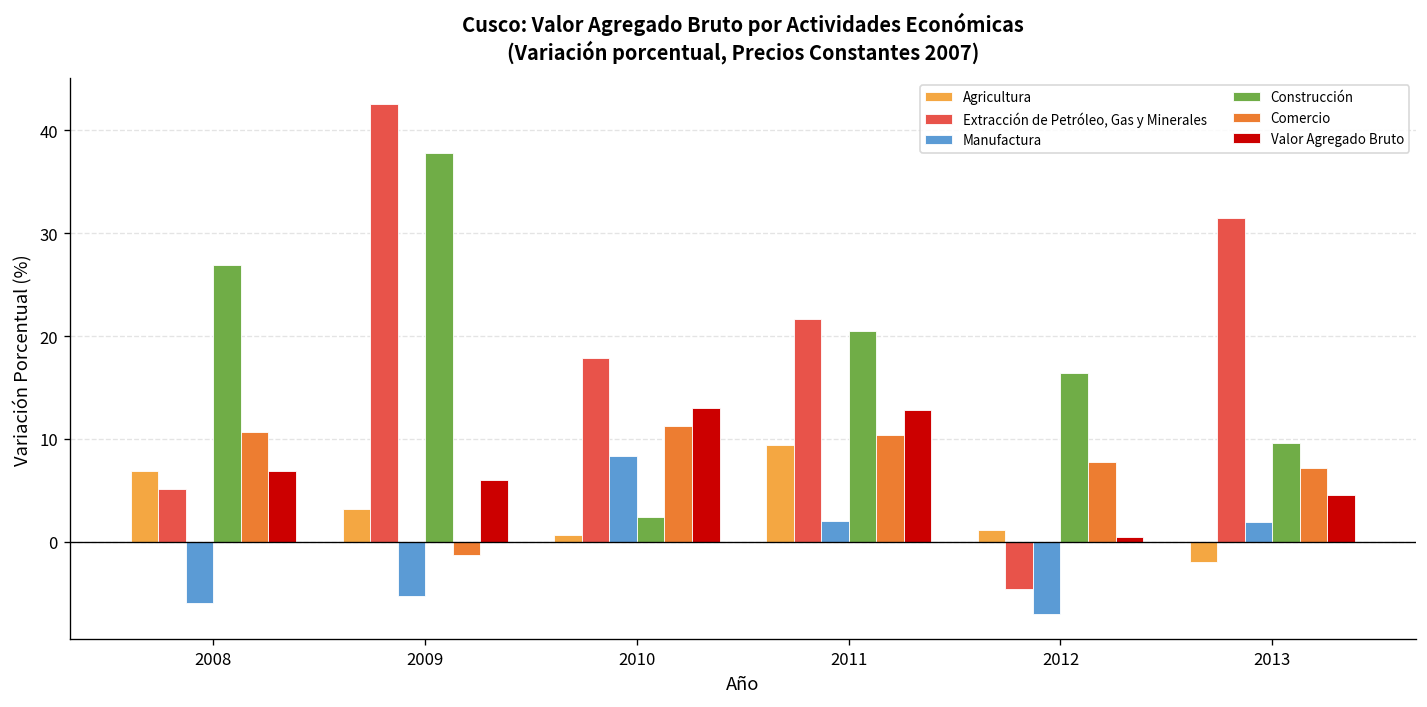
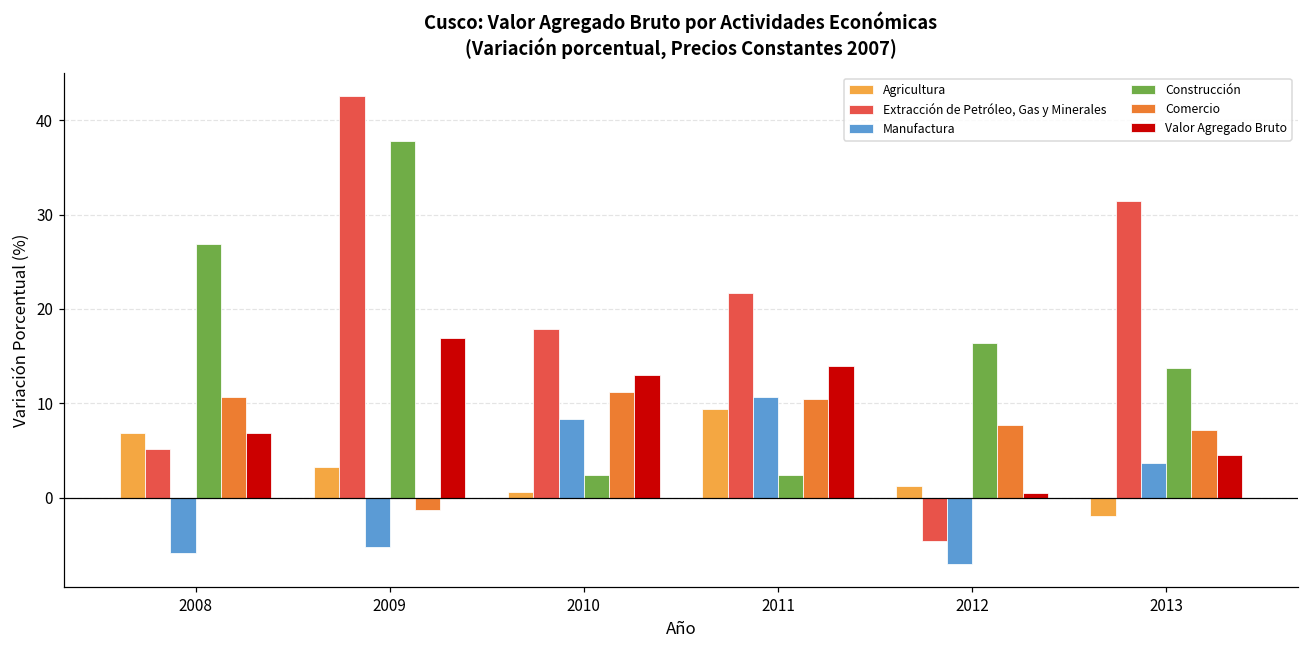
  {
    "Manufactura": {
      "2008": -6,
      "2009": -5,
      "2010": 8,
-     "2011": 2,
+     "2011": 11,
      "2012": -7,
-     "2013": 2
+     "2013": 4
    },
    "Construcción": {
      "2008": 27,
      "2009": 38,
      "2010": 2,
-     "2011": 20,
+     "2011": 2,
      "2012": 16,
-     "2013": 10
+     "2013": 14
    },
    "Valor Agregado Bruto": {
      "2008": 7,
-     "2009": 6,
+     "2009": 17,
      "2010": 13,
-     "2011": 13,
+     "2011": 14,
      "2012": 0,
      "2013": 5
    }
  }
